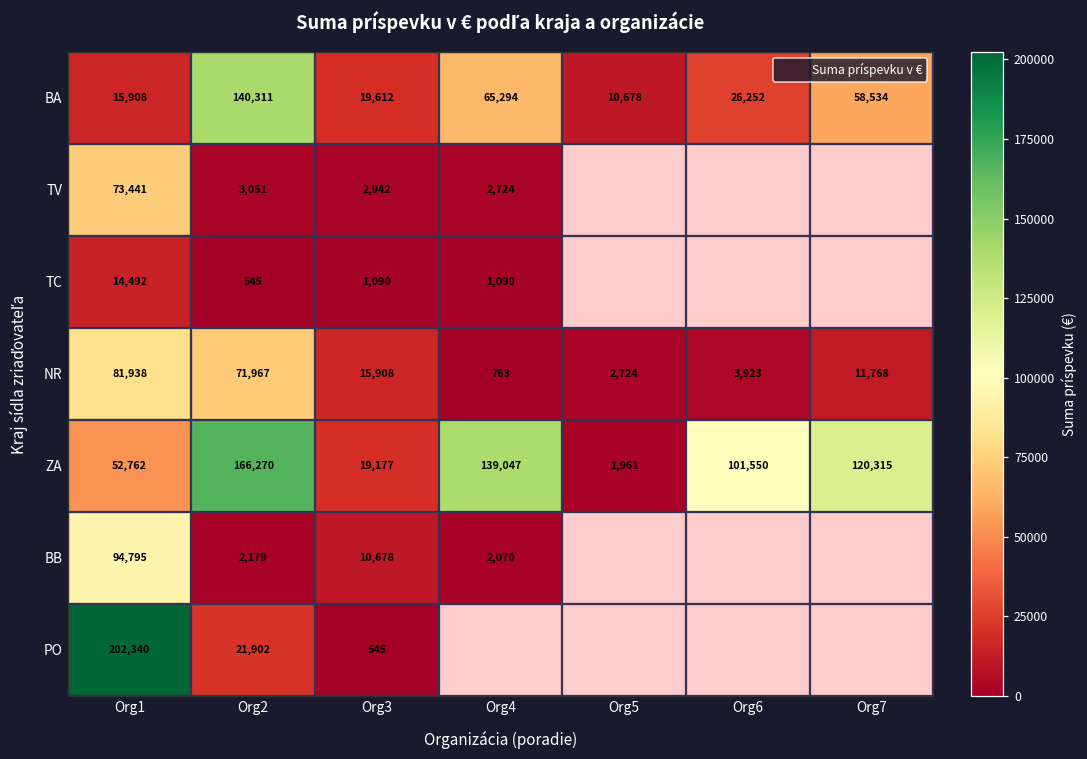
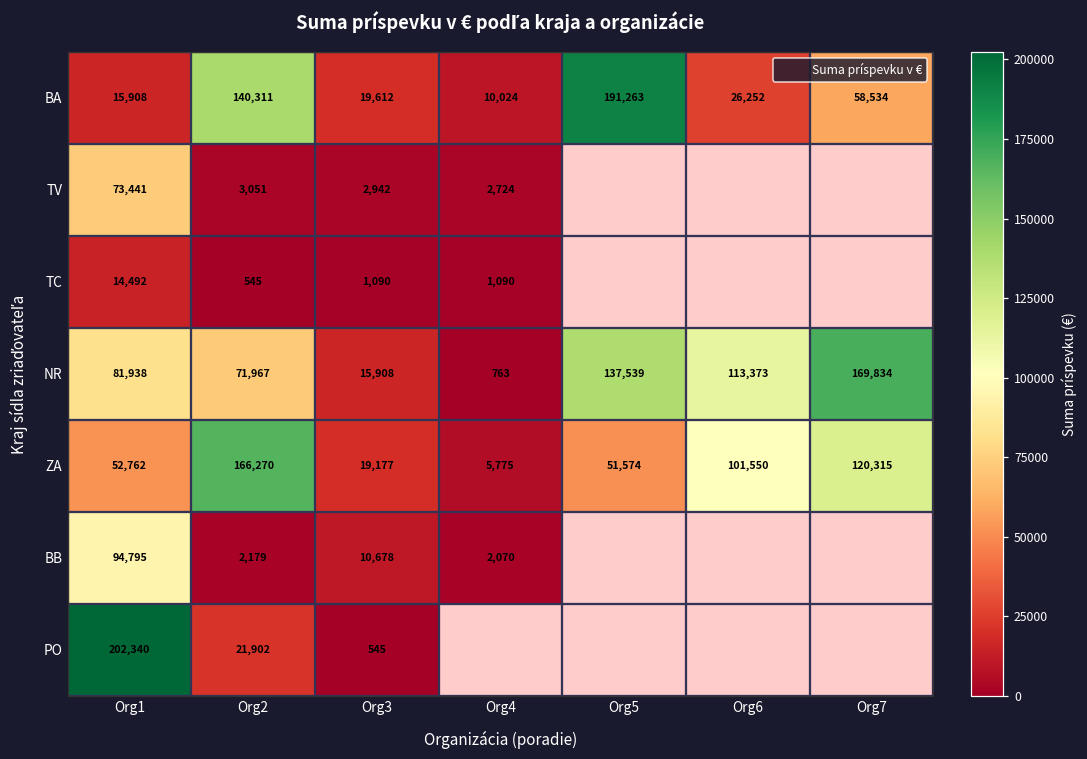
  {
    "BA": {
      "Org1": "15,908",
      "Org2": "140,311",
      "Org3": "19,612",
-     "Org4": "65,294",
-     "Org5": "10,678",
+     "Org4": "10,024",
+     "Org5": "191,263",
      "Org6": "26,252",
      "Org7": "58,534"
    },
    "TV": {
      "Org1": "73,441",
      "Org2": "3,051",
      "Org3": "2,942",
      "Org4": "2,724"
    },
    "TC": {
      "Org1": "14,492",
      "Org2": "545",
      "Org3": "1,090",
      "Org4": "1,090"
    },
    "NR": {
      "Org1": "81,938",
      "Org2": "71,967",
      "Org3": "15,908",
      "Org4": "763",
-     "Org5": "2,724",
-     "Org6": "3,923",
-     "Org7": "11,768"
+     "Org5": "137,539",
+     "Org6": "113,373",
+     "Org7": "169,834"
    },
    "ZA": {
      "Org1": "52,762",
      "Org2": "166,270",
      "Org3": "19,177",
-     "Org4": "139,047",
-     "Org5": "1,961",
+     "Org4": "5,775",
+     "Org5": "51,574",
      "Org6": "101,550",
      "Org7": "120,315"
    },
    "BB": {
      "Org1": "94,795",
      "Org2": "2,179",
      "Org3": "10,678",
      "Org4": "2,070"
    },
    "PO": {
      "Org1": "202,340",
      "Org2": "21,902",
      "Org3": "545"
    }
  }
